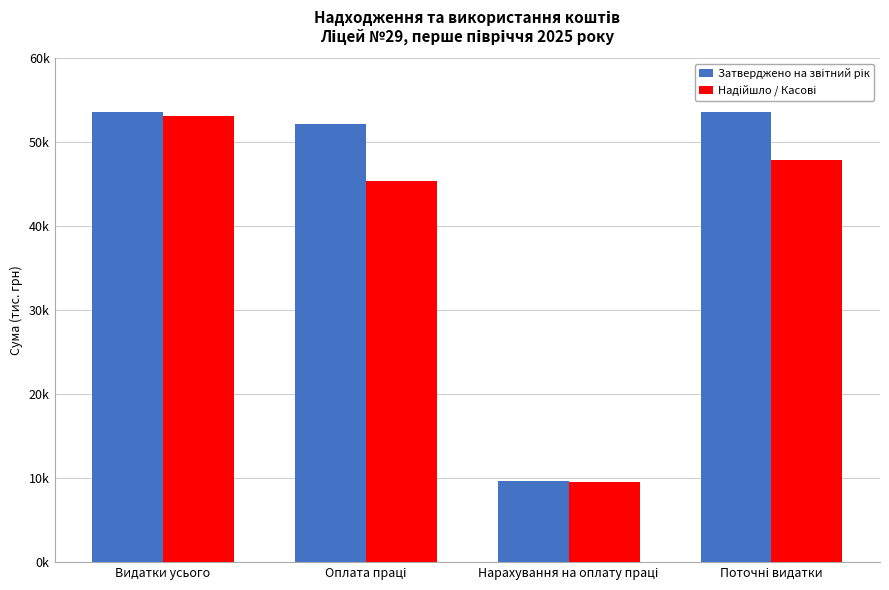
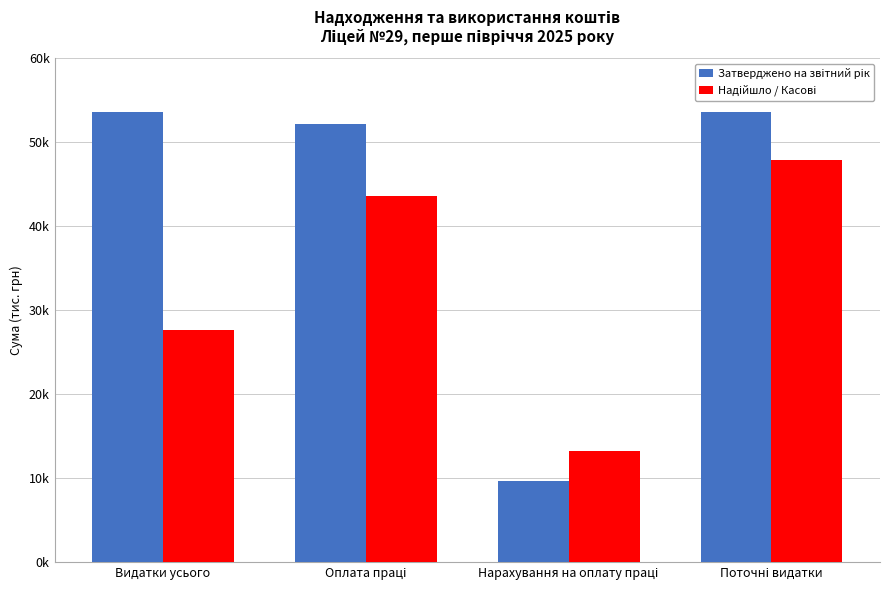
  {
    "Затверджено на звітний рік": {
      "Видатки усього": 54000,
      "Оплата праці": 52000,
      "Нарахування на оплату праці": 10000,
      "Поточні видатки": 54000
    },
    "Надійшло / Касові": {
-     "Видатки усього": 53000,
-     "Оплата праці": 45000,
-     "Нарахування на оплату праці": 10000,
+     "Видатки усього": 28000,
+     "Оплата праці": 44000,
+     "Нарахування на оплату праці": 13000,
      "Поточні видатки": 48000
    }
  }
